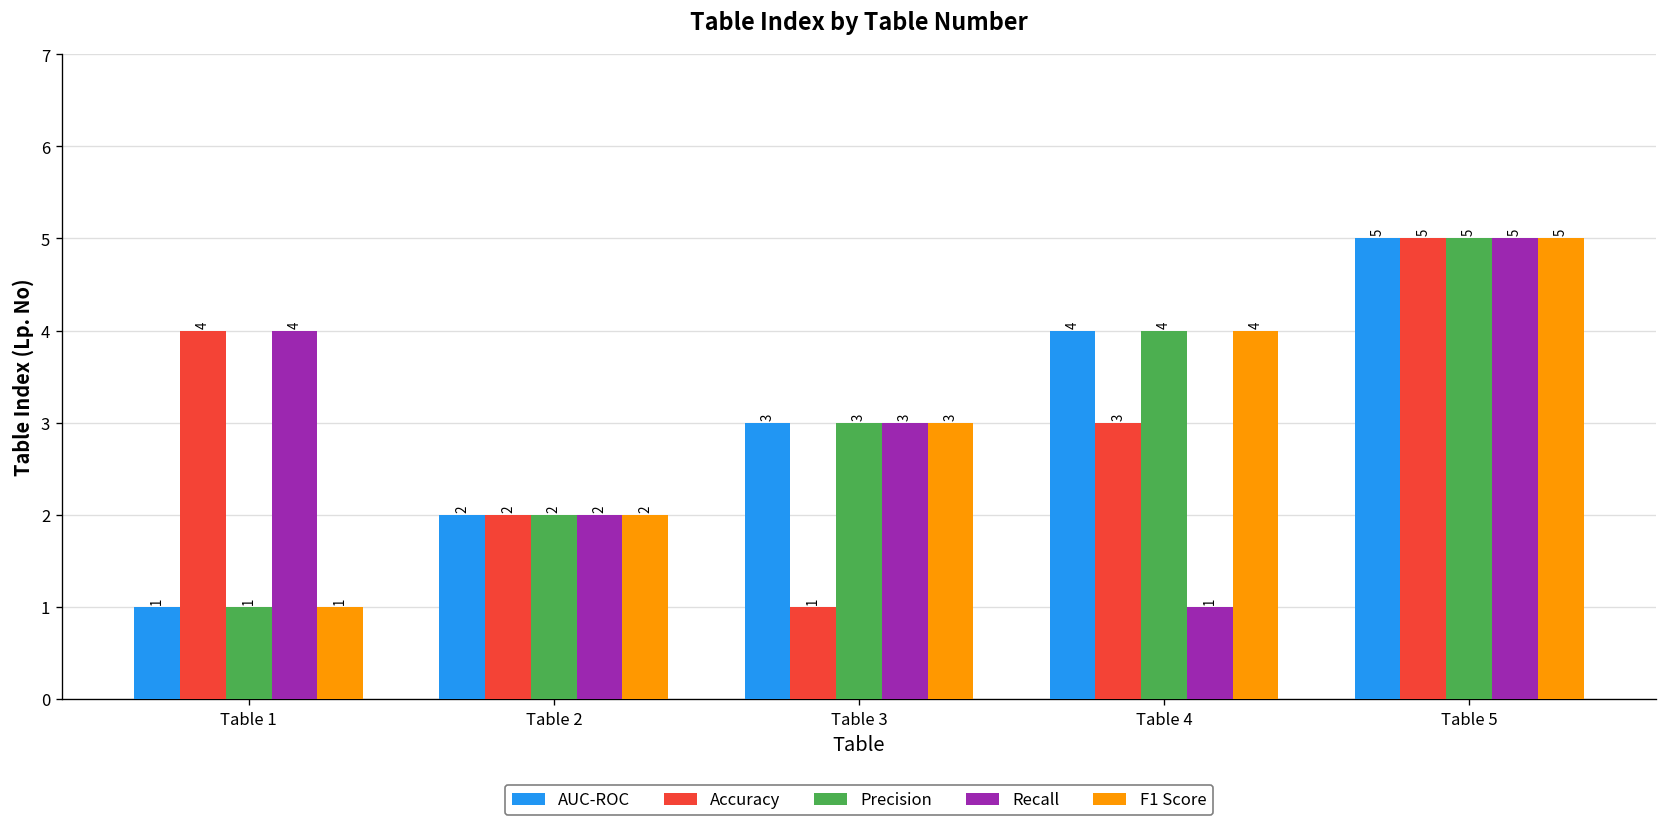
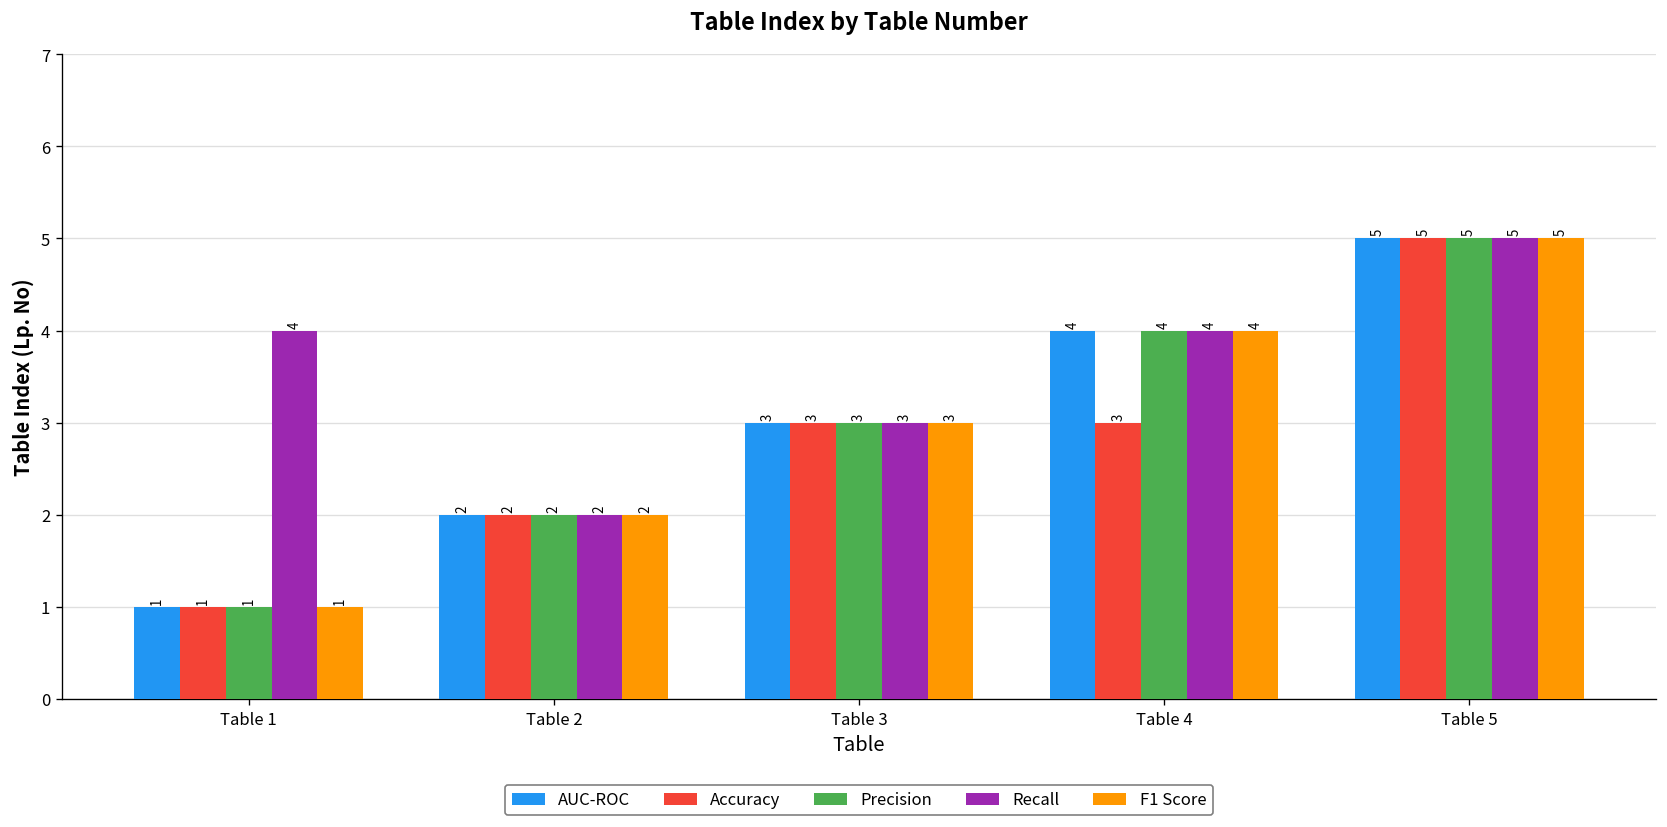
  {
    "AUC-ROC": {
      "Table 1": 1,
      "Table 2": 2,
      "Table 3": 3,
      "Table 4": 4,
      "Table 5": 5
    },
    "Accuracy": {
-     "Table 1": 4,
+     "Table 1": 1,
      "Table 2": 2,
-     "Table 3": 1,
+     "Table 3": 3,
      "Table 4": 3,
      "Table 5": 5
    },
    "Precision": {
      "Table 1": 1,
      "Table 2": 2,
      "Table 3": 3,
      "Table 4": 4,
      "Table 5": 5
    },
    "Recall": {
      "Table 1": 4,
      "Table 2": 2,
      "Table 3": 3,
-     "Table 4": 1,
+     "Table 4": 4,
      "Table 5": 5
    },
    "F1 Score": {
      "Table 1": 1,
      "Table 2": 2,
      "Table 3": 3,
      "Table 4": 4,
      "Table 5": 5
    }
  }
